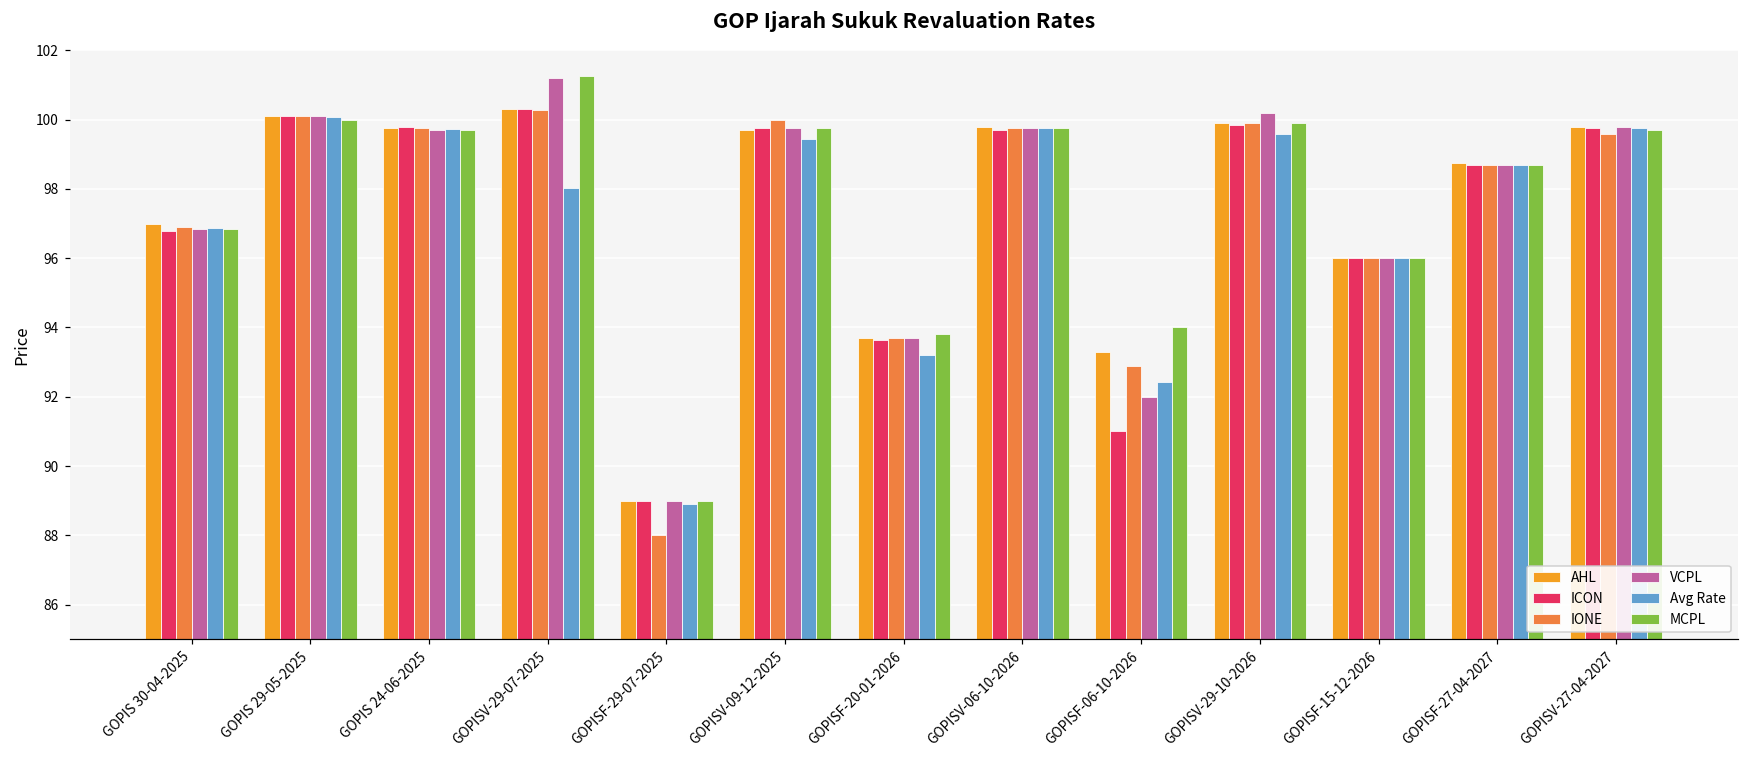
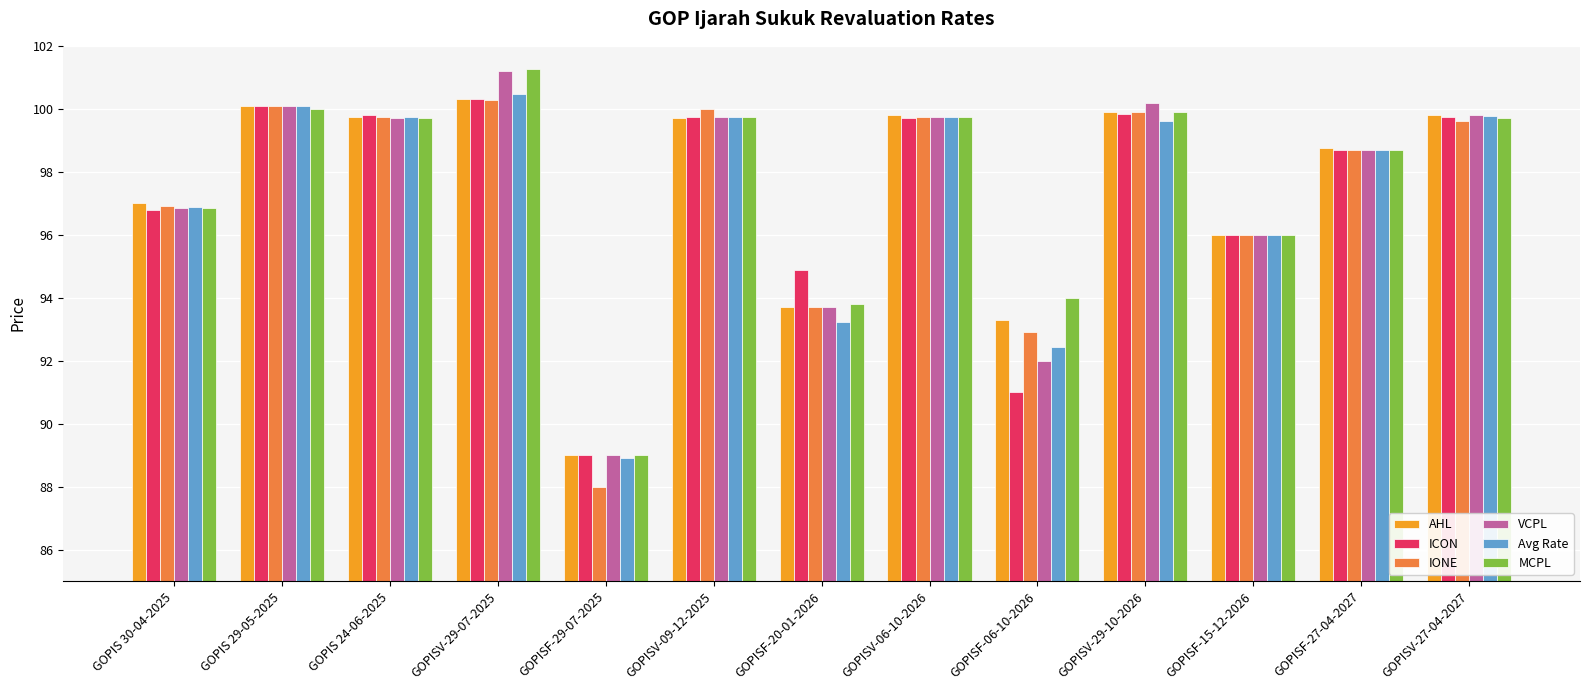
  {
    "ICON": {
      "GOPIS 30-04-2025": 96.8,
      "GOPIS 29-05-2025": 100.1,
      "GOPIS 24-06-2025": 99.8,
      "GOPISV-29-07-2025": 100.3,
      "GOPISF-29-07-2025": 89.0,
      "GOPISV-09-12-2025": 99.8,
-     "GOPISF-20-01-2026": 93.7,
+     "GOPISF-20-01-2026": 94.9,
      "GOPISV-06-10-2026": 99.7,
      "GOPISF-06-10-2026": 91.0,
      "GOPISV-29-10-2026": 99.9,
      "GOPISF-15-12-2026": 96.0,
      "GOPISF-27-04-2027": 98.7,
      "GOPISV-27-04-2027": 99.8
    },
    "VCPL": {
      "GOPIS 30-04-2025": 96.9,
      "GOPIS 29-05-2025": 100.1,
      "GOPIS 24-06-2025": 99.7,
      "GOPISV-29-07-2025": 101.2,
      "GOPISF-29-07-2025": 89.0,
      "GOPISV-09-12-2025": 99.8,
      "GOPISF-20-01-2026": 93.7,
      "GOPISV-06-10-2026": 99.8,
      "GOPISF-06-10-2026": 92.0,
      "GOPISV-29-10-2026": 100.2,
      "GOPISF-15-12-2026": 96.0,
      "GOPISF-27-04-2027": 98.7,
      "GOPISV-27-04-2027": 99.8
    },
    "Avg Rate": {
      "GOPIS 30-04-2025": 96.9,
      "GOPIS 29-05-2025": 100.1,
      "GOPIS 24-06-2025": 99.7,
-     "GOPISV-29-07-2025": 98.0,
+     "GOPISV-29-07-2025": 100.5,
      "GOPISF-29-07-2025": 88.9,
-     "GOPISV-09-12-2025": 99.5,
+     "GOPISV-09-12-2025": 99.8,
      "GOPISF-20-01-2026": 93.2,
      "GOPISV-06-10-2026": 99.8,
      "GOPISF-06-10-2026": 92.4,
      "GOPISV-29-10-2026": 99.6,
      "GOPISF-15-12-2026": 96.0,
      "GOPISF-27-04-2027": 98.7,
      "GOPISV-27-04-2027": 99.8
    },
    "MCPL": {
      "GOPIS 30-04-2025": 96.9,
      "GOPIS 29-05-2025": 100.0,
      "GOPIS 24-06-2025": 99.7,
      "GOPISV-29-07-2025": 101.3,
      "GOPISF-29-07-2025": 89.0,
      "GOPISV-09-12-2025": 99.8,
      "GOPISF-20-01-2026": 93.8,
      "GOPISV-06-10-2026": 99.8,
      "GOPISF-06-10-2026": 94.0,
      "GOPISV-29-10-2026": 99.9,
      "GOPISF-15-12-2026": 96.0,
      "GOPISF-27-04-2027": 98.7,
      "GOPISV-27-04-2027": 99.7
    }
  }
